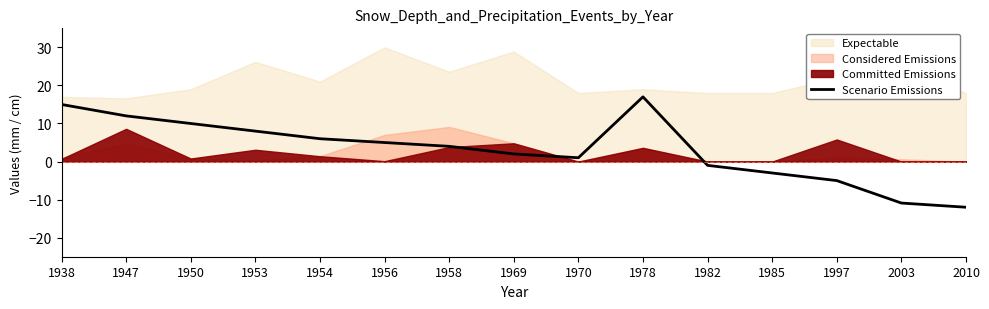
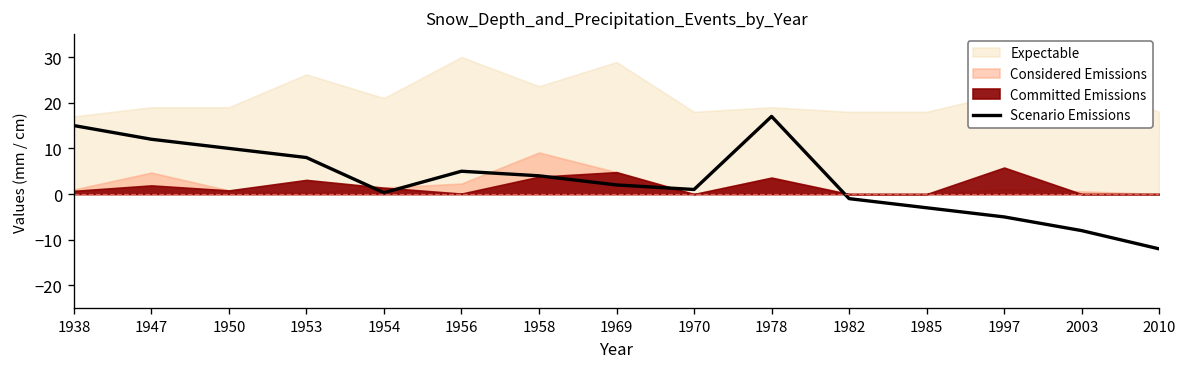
  {
    "Scenario Emissions": {
      "1938": 15,
      "1947": 12,
      "1950": 10,
      "1953": 8,
-     "1954": 6,
+     "1954": 0,
      "1956": 5,
      "1969": 2,
      "1970": 1,
      "1978": 17,
      "1982": -1,
      "1985": -3,
      "1997": -5,
-     "2003": -11,
+     "2003": -8,
      "2010": -12
    },
    "Expectable": {
      "1938": 17,
-     "1947": 17,
+     "1947": 19,
      "1950": 19,
      "1953": 26,
      "1954": 21,
      "1956": 30,
      "1958": 24,
      "1969": 29,
      "1970": 18,
      "1978": 19,
      "1982": 18,
      "1985": 18,
      "2010": 18
    },
    "Considered Emissions": {
      "1947": 5,
-     "1956": 7,
+     "1956": 2,
      "1958": 9,
      "1997": 1
    },
    "Committed Emissions": {
-     "1947": 9,
+     "1947": 2,
      "1953": 3,
      "1997": 6
    }
  }
